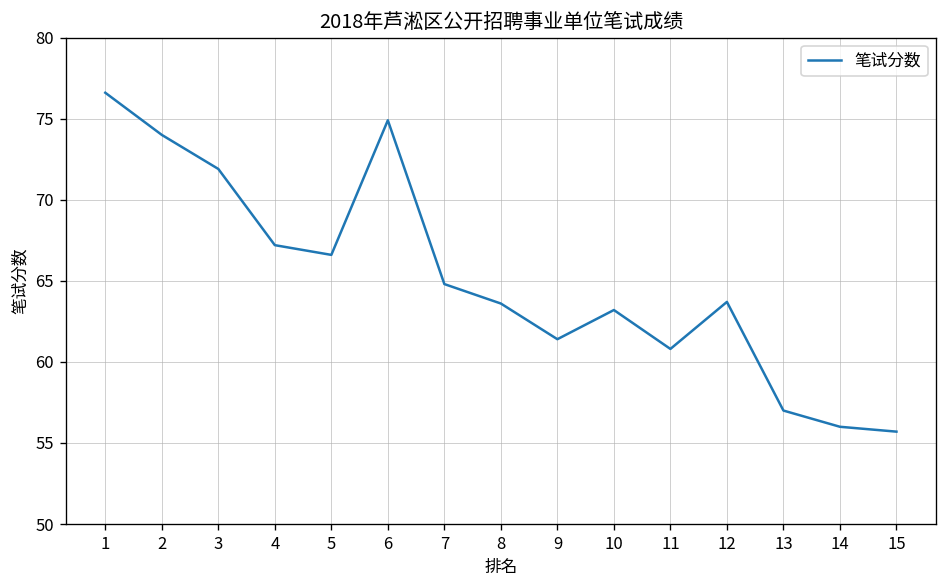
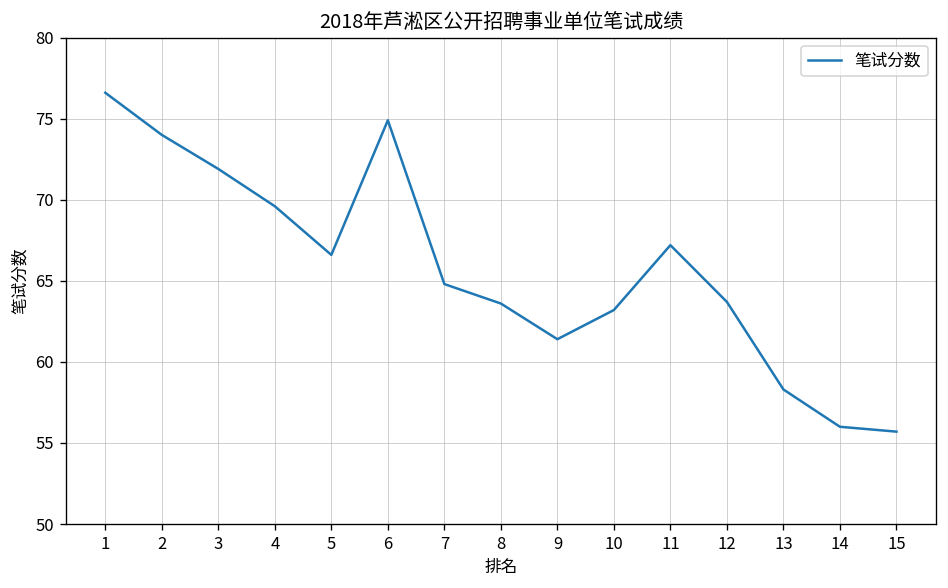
  {
    "1": 76.6,
    "2": 74.0,
    "3": 71.9,
-   "4": 67.2,
+   "4": 69.6,
    "5": 66.6,
    "6": 74.9,
    "7": 64.8,
    "8": 63.6,
    "9": 61.4,
    "10": 63.2,
-   "11": 60.8,
+   "11": 67.2,
    "12": 63.7,
-   "13": 57.0,
+   "13": 58.3,
    "14": 56.0,
    "15": 55.7
  }
